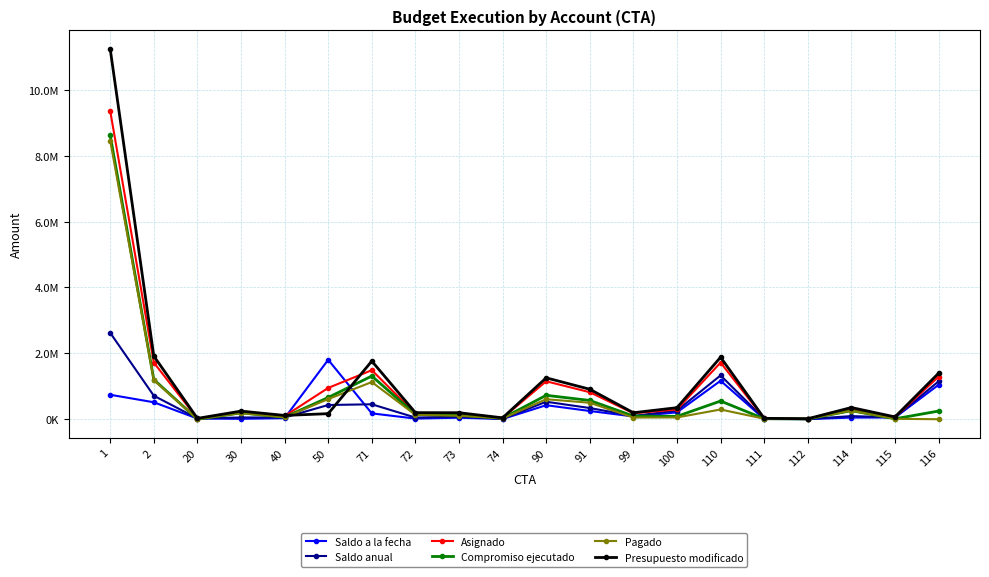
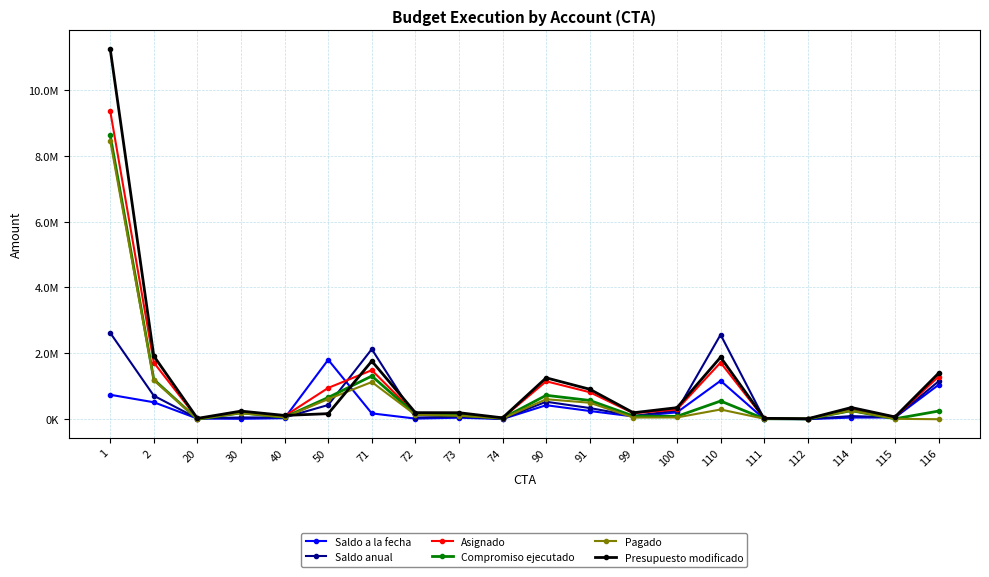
  {
    "Saldo a la fecha": {
      "1": 700000,
      "2": 500000,
      "50": 1800000,
      "71": 200000,
      "90": 400000,
      "91": 200000,
      "110": 1200000,
      "116": 1000000
    },
    "Saldo anual": {
      "1": 2600000,
      "2": 700000,
      "50": 400000,
-     "71": 500000,
+     "71": 2100000,
      "91": 300000,
-     "110": 1300000,
+     "110": 2600000,
      "116": 1100000
    },
    "Asignado": {
      "1": 9400000,
      "2": 1700000,
      "50": 1000000,
      "71": 1500000,
      "90": 1200000,
      "91": 800000,
      "110": 1700000,
      "116": 1300000
    },
    "Compromiso ejecutado": {
      "1": 8600000,
      "71": 1300000,
      "90": 700000,
      "110": 600000,
      "116": 200000
    },
    "Pagado": {
      "1": 8500000,
      "71": 1100000,
      "110": 300000,
      "116": 0
    },
    "Presupuesto modificado": {
      "1": 11200000,
      "2": 1900000,
      "50": 200000,
      "71": 1800000,
      "90": 1300000,
      "91": 900000,
      "110": 1900000,
      "116": 1400000
    }
  }
